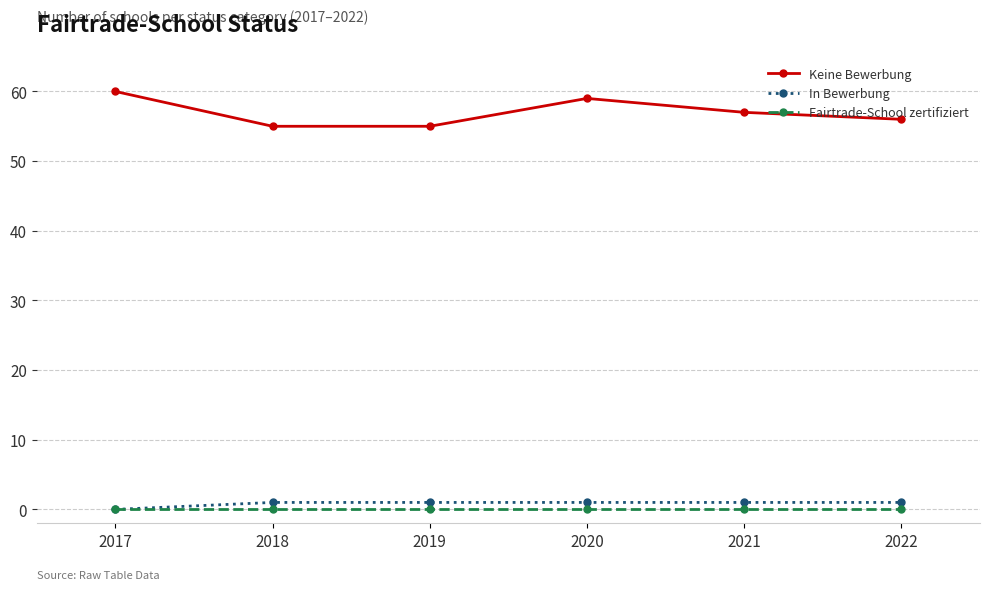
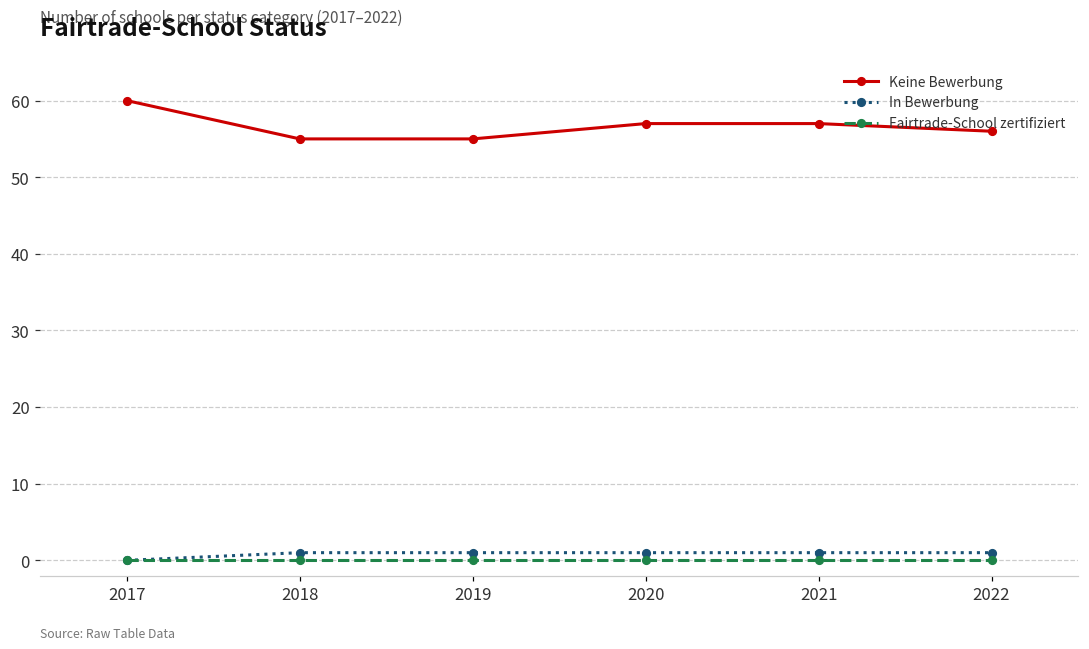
  {
    "Keine Bewerbung": {
      "2017": 60,
      "2018": 55,
      "2019": 55,
-     "2020": 59,
+     "2020": 57,
      "2021": 57,
      "2022": 56
    },
    "In Bewerbung": {
      "2018": 1,
      "2019": 1,
      "2020": 1,
      "2021": 1,
      "2022": 1
    },
    "Fairtrade-School zertifiziert": {
      "2018": 0,
      "2019": 0,
      "2020": 0,
      "2021": 0,
      "2022": 0
    }
  }
